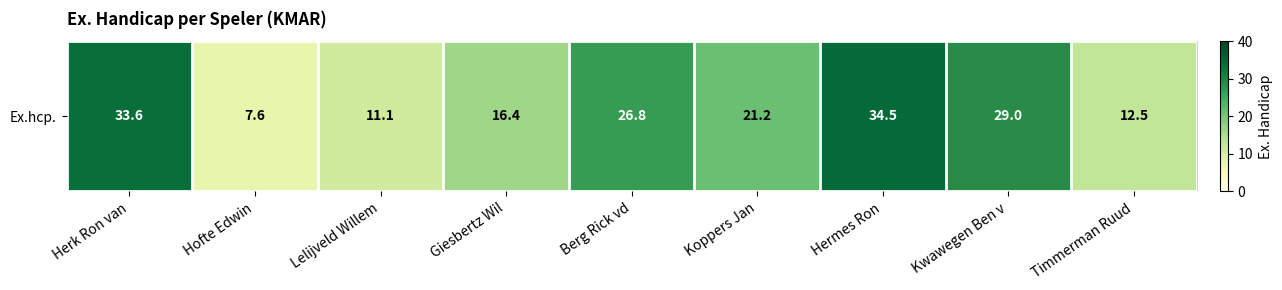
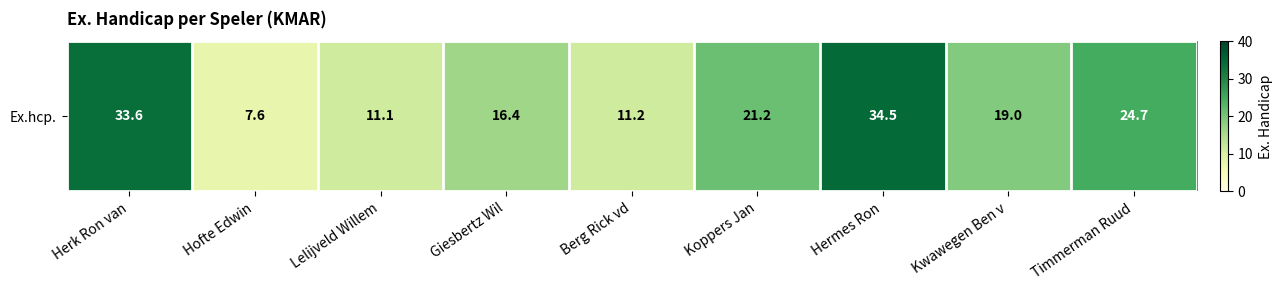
  {
    "Ex.hcp.": {
      "Herk Ron van": 33.6,
      "Hofte Edwin": 7.6,
      "Lelijveld Willem": 11.1,
      "Giesbertz Wil": 16.4,
-     "Berg Rick vd": 26.8,
+     "Berg Rick vd": 11.2,
      "Koppers Jan": 21.2,
      "Hermes Ron": 34.5,
-     "Kwawegen Ben v": 29.0,
-     "Timmerman Ruud": 12.5
+     "Kwawegen Ben v": 19.0,
+     "Timmerman Ruud": 24.7
    }
  }
